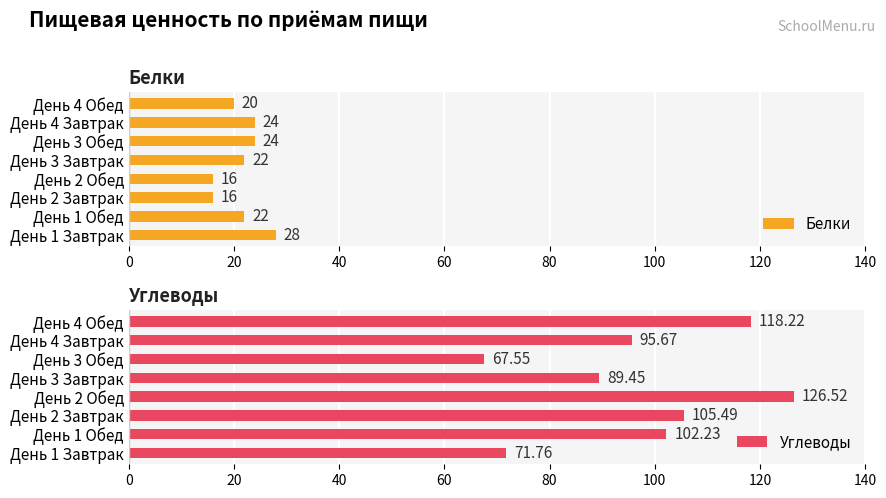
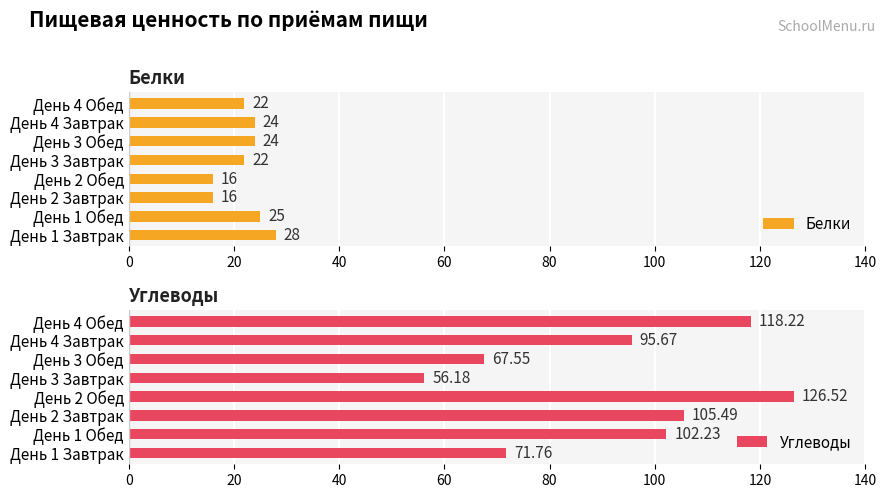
  {
    "Белки": {
-     "День 4 Обед": 20,
+     "День 4 Обед": 22,
      "День 4 Завтрак": 24,
      "День 3 Обед": 24,
      "День 3 Завтрак": 22,
      "День 2 Обед": 16,
      "День 2 Завтрак": 16,
-     "День 1 Обед": 22,
+     "День 1 Обед": 25,
      "День 1 Завтрак": 28
    },
    "Углеводы": {
      "День 4 Обед": 118.22,
      "День 4 Завтрак": 95.67,
      "День 3 Обед": 67.55,
-     "День 3 Завтрак": 89.45,
+     "День 3 Завтрак": 56.18,
      "День 2 Обед": 126.52,
      "День 2 Завтрак": 105.49,
      "День 1 Обед": 102.23,
      "День 1 Завтрак": 71.76
    }
  }
